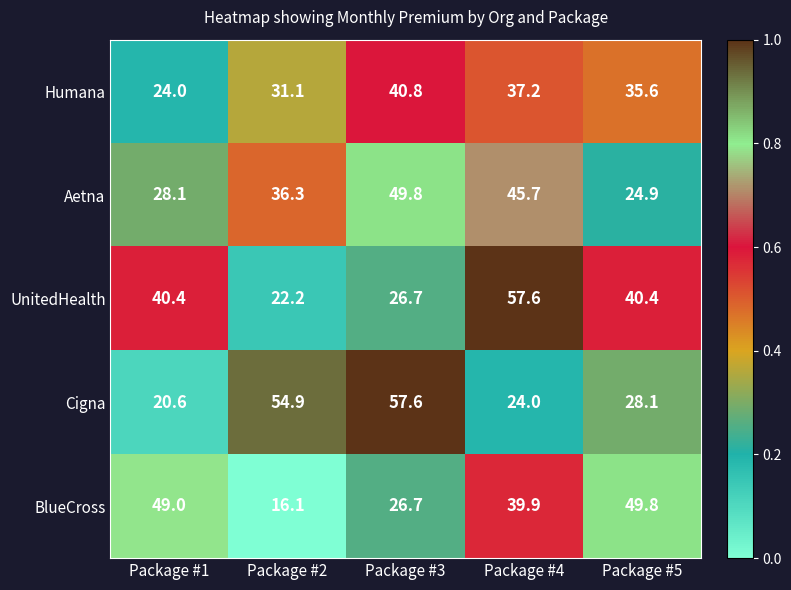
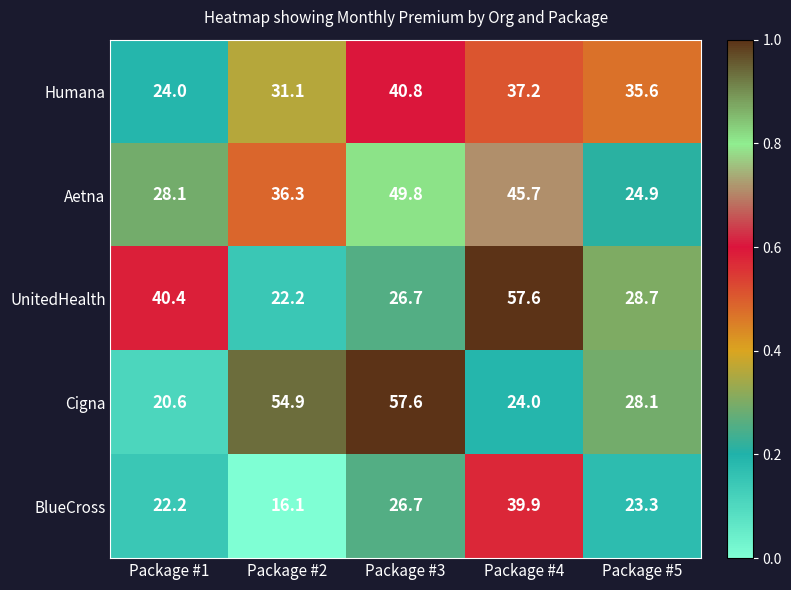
  {
    "Humana": {
      "Package #1": 24.0,
      "Package #2": 31.1,
      "Package #3": 40.8,
      "Package #4": 37.2,
      "Package #5": 35.6
    },
    "Aetna": {
      "Package #1": 28.1,
      "Package #2": 36.3,
      "Package #3": 49.8,
      "Package #4": 45.7,
      "Package #5": 24.9
    },
    "UnitedHealth": {
      "Package #1": 40.4,
      "Package #2": 22.2,
      "Package #3": 26.7,
      "Package #4": 57.6,
-     "Package #5": 40.4
+     "Package #5": 28.7
    },
    "Cigna": {
      "Package #1": 20.6,
      "Package #2": 54.9,
      "Package #3": 57.6,
      "Package #4": 24.0,
      "Package #5": 28.1
    },
    "BlueCross": {
-     "Package #1": 49.0,
+     "Package #1": 22.2,
      "Package #2": 16.1,
      "Package #3": 26.7,
      "Package #4": 39.9,
-     "Package #5": 49.8
+     "Package #5": 23.3
    }
  }
